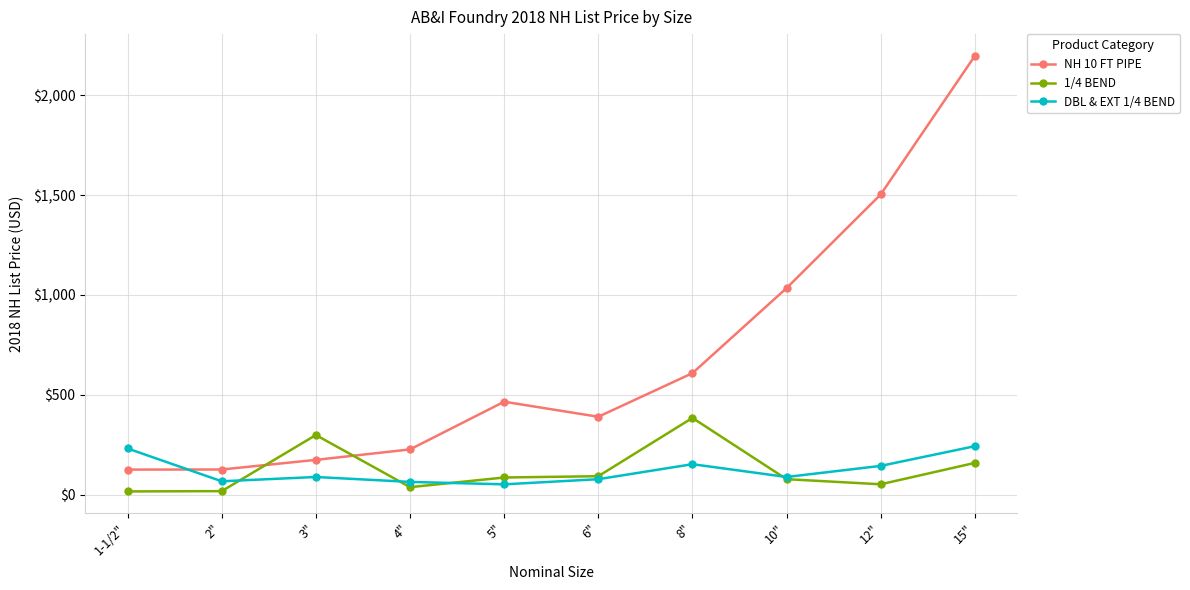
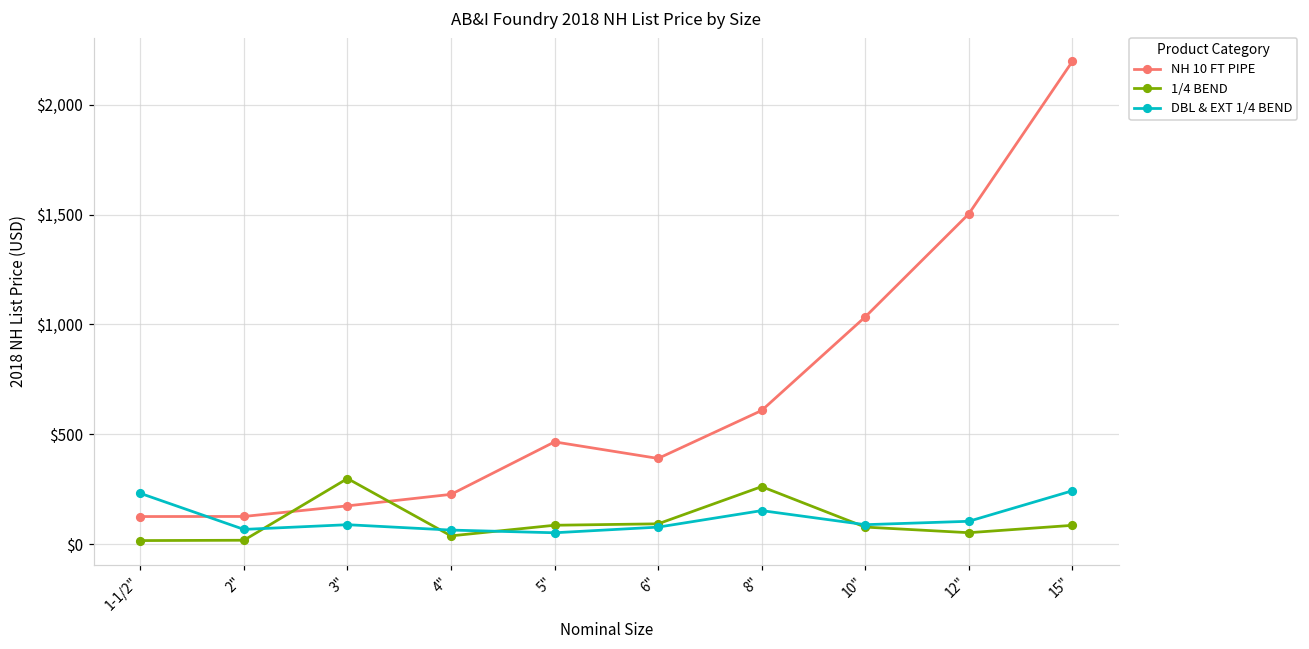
  {
    "NH 10 FT PIPE": {
      "1-1/2\"": "$130",
      "2\"": "$130",
      "3\"": "$180",
      "4\"": "$230",
      "5\"": "$470",
      "6\"": "$390",
      "8\"": "$610",
      "10\"": "$1,030",
      "12\"": "$1,500",
      "15\"": "$2,200"
    },
    "1/4 BEND": {
      "1-1/2\"": "$20",
      "2\"": "$20",
      "3\"": "$300",
      "4\"": "$40",
      "5\"": "$90",
      "6\"": "$90",
-     "8\"": "$390",
+     "8\"": "$260",
      "12\"": "$50",
-     "15\"": "$160"
+     "15\"": "$90"
    },
    "DBL & EXT 1/4 BEND": {
      "1-1/2\"": "$230",
      "2\"": "$70",
      "3\"": "$90",
      "4\"": "$60",
      "5\"": "$50",
      "6\"": "$80",
      "8\"": "$150",
-     "12\"": "$150",
+     "12\"": "$100",
      "15\"": "$240"
    }
  }
